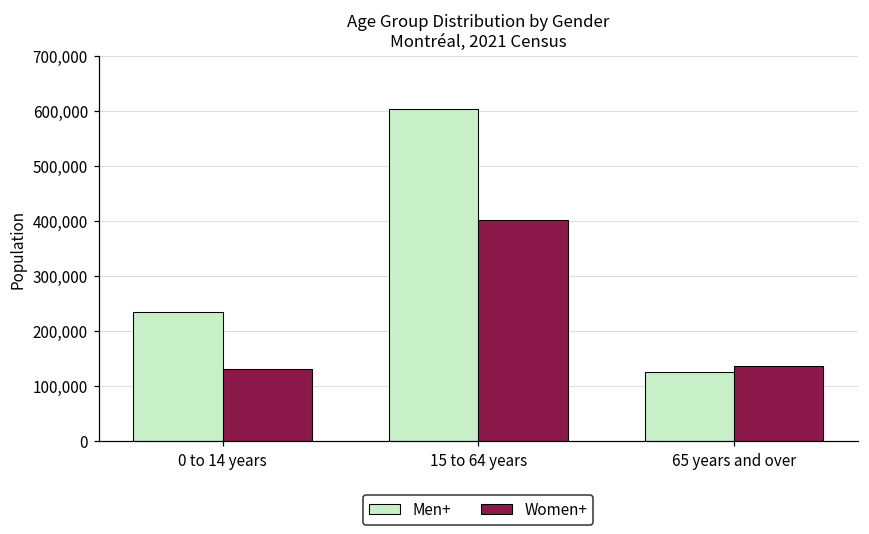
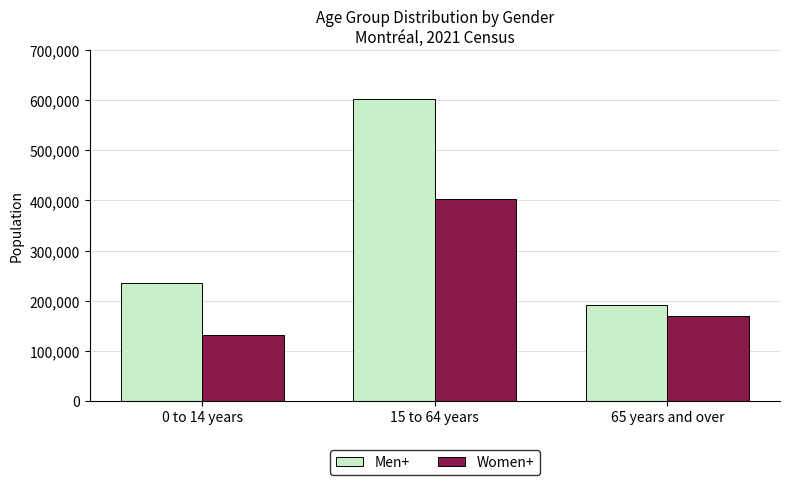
  {
    "Men+": {
      "0 to 14 years": "230,000",
      "15 to 64 years": "600,000",
-     "65 years and over": "130,000"
+     "65 years and over": "190,000"
    },
    "Women+": {
      "0 to 14 years": "130,000",
      "15 to 64 years": "400,000",
-     "65 years and over": "140,000"
+     "65 years and over": "170,000"
    }
  }
